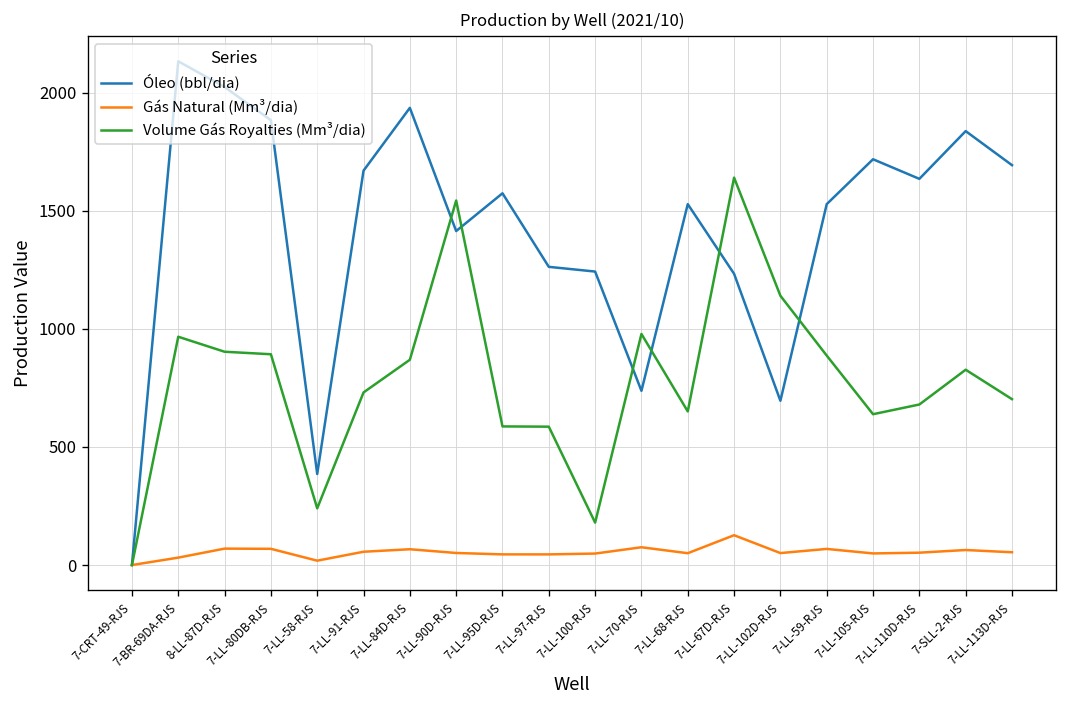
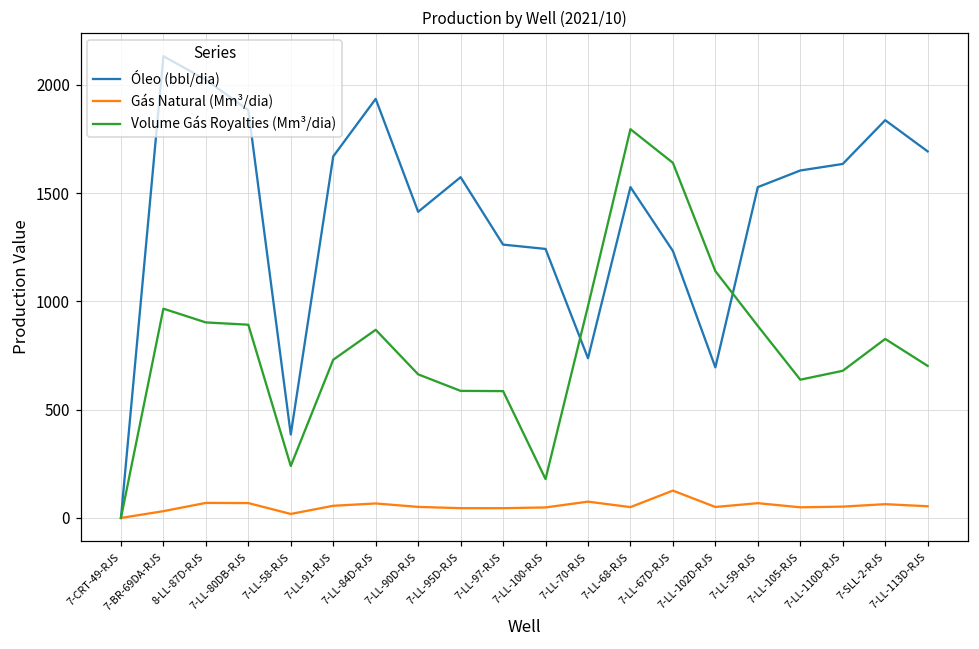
  {
    "Óleo (bbl/dia)": {
      "7-LL-58-RJS": 390,
      "7-LL-91-RJS": 1670,
      "7-LL-84D-RJS": 1940,
      "7-LL-90D-RJS": 1410,
      "7-LL-95D-RJS": 1570,
      "7-LL-97-RJS": 1260,
      "7-LL-100-RJS": 1240,
      "7-LL-70-RJS": 740,
      "7-LL-68-RJS": 1530,
      "7-LL-67D-RJS": 1230,
      "7-LL-102D-RJS": 700,
      "7-LL-59-RJS": 1530,
-     "7-LL-105-RJS": 1720,
+     "7-LL-105-RJS": 1600,
      "7-LL-110D-RJS": 1640,
      "7-SLL-2-RJS": 1840,
      "7-LL-113D-RJS": 1690
    },
    "Gás Natural (Mm³/dia)": {
      "7-BR-69DA-RJS": 30,
      "8-LL-87D-RJS": 70,
      "7-LL-80DB-RJS": 70,
      "7-LL-58-RJS": 20,
      "7-LL-91-RJS": 60,
      "7-LL-84D-RJS": 70,
      "7-LL-90D-RJS": 50,
      "7-LL-95D-RJS": 50,
      "7-LL-97-RJS": 50,
      "7-LL-100-RJS": 50,
      "7-LL-70-RJS": 80,
      "7-LL-68-RJS": 50,
      "7-LL-67D-RJS": 130,
      "7-LL-102D-RJS": 50,
      "7-LL-59-RJS": 70,
      "7-LL-105-RJS": 50,
      "7-LL-110D-RJS": 50,
      "7-SLL-2-RJS": 60,
      "7-LL-113D-RJS": 50
    },
    "Volume Gás Royalties (Mm³/dia)": {
      "7-BR-69DA-RJS": 970,
      "8-LL-87D-RJS": 900,
      "7-LL-80DB-RJS": 890,
      "7-LL-58-RJS": 240,
      "7-LL-91-RJS": 730,
      "7-LL-84D-RJS": 870,
-     "7-LL-90D-RJS": 1540,
+     "7-LL-90D-RJS": 660,
      "7-LL-95D-RJS": 590,
      "7-LL-97-RJS": 590,
      "7-LL-100-RJS": 180,
      "7-LL-70-RJS": 980,
-     "7-LL-68-RJS": 650,
+     "7-LL-68-RJS": 1800,
      "7-LL-67D-RJS": 1640,
      "7-LL-102D-RJS": 1140,
      "7-LL-59-RJS": 890,
      "7-LL-105-RJS": 640,
      "7-LL-110D-RJS": 680,
      "7-SLL-2-RJS": 830,
      "7-LL-113D-RJS": 700
    }
  }
